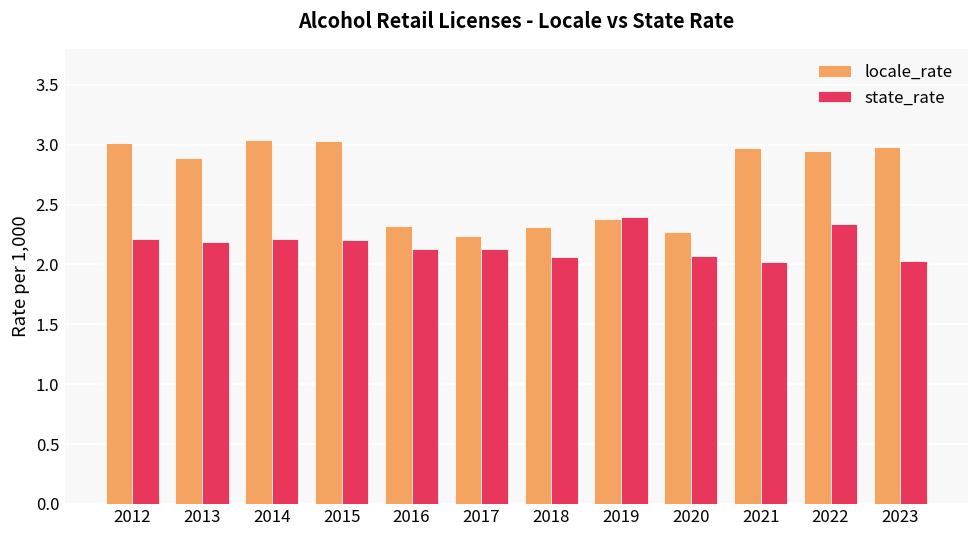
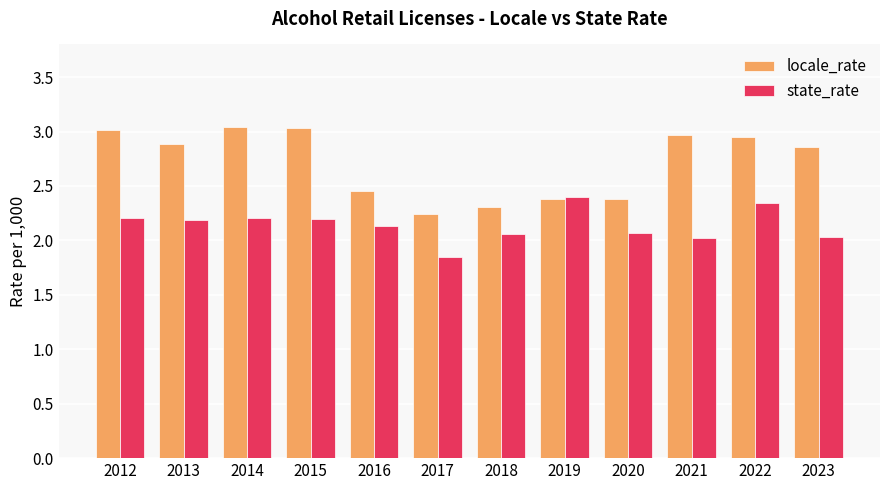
  {
    "locale_rate": {
      "2012": 3.01,
      "2013": 2.89,
      "2014": 3.04,
      "2015": 3.03,
-     "2016": 2.32,
+     "2016": 2.45,
      "2017": 2.24,
      "2018": 2.31,
      "2019": 2.38,
-     "2020": 2.27,
+     "2020": 2.38,
      "2021": 2.97,
      "2022": 2.95,
-     "2023": 2.98
+     "2023": 2.86
    },
    "state_rate": {
      "2012": 2.21,
      "2013": 2.19,
      "2014": 2.21,
      "2015": 2.20,
      "2016": 2.13,
-     "2017": 2.13,
+     "2017": 1.85,
      "2018": 2.06,
      "2019": 2.40,
      "2020": 2.07,
      "2021": 2.02,
      "2022": 2.34,
      "2023": 2.03
    }
  }
